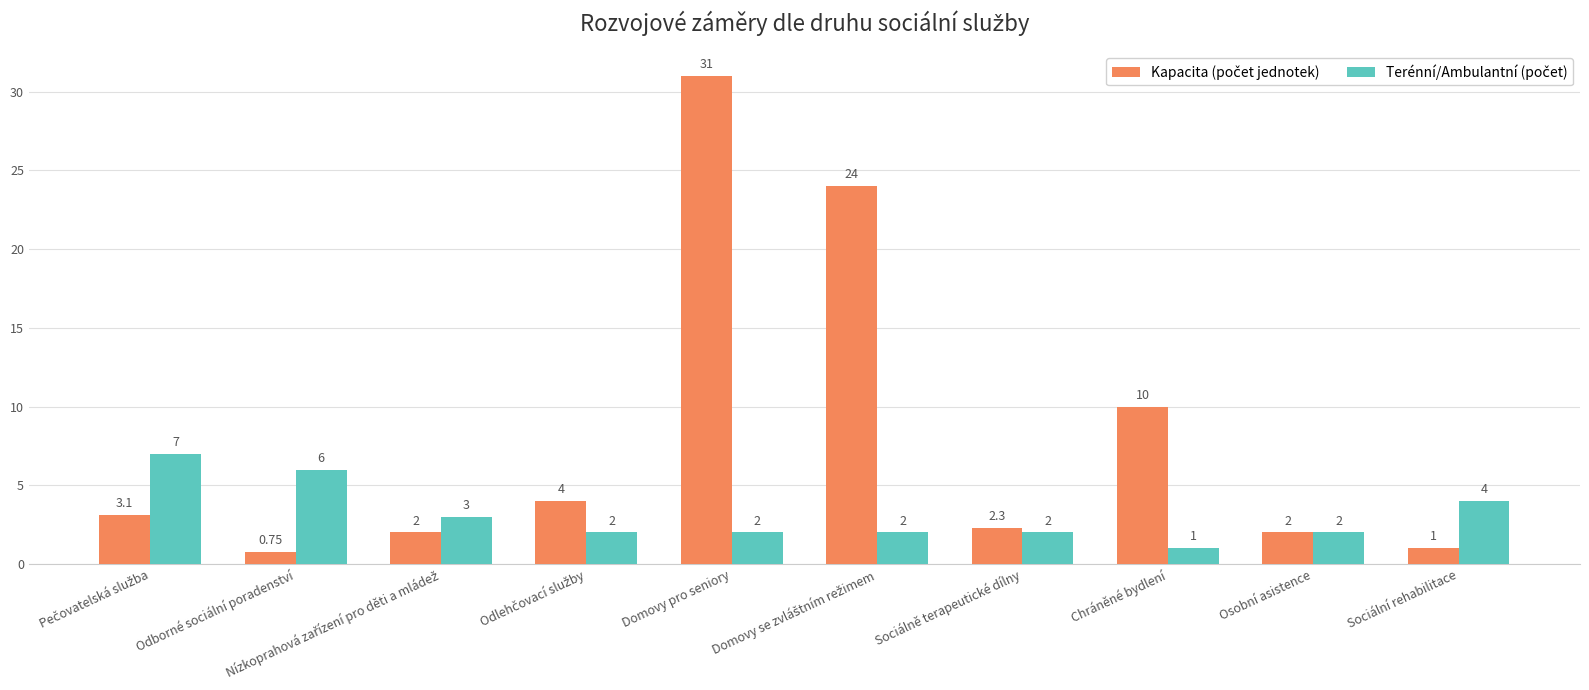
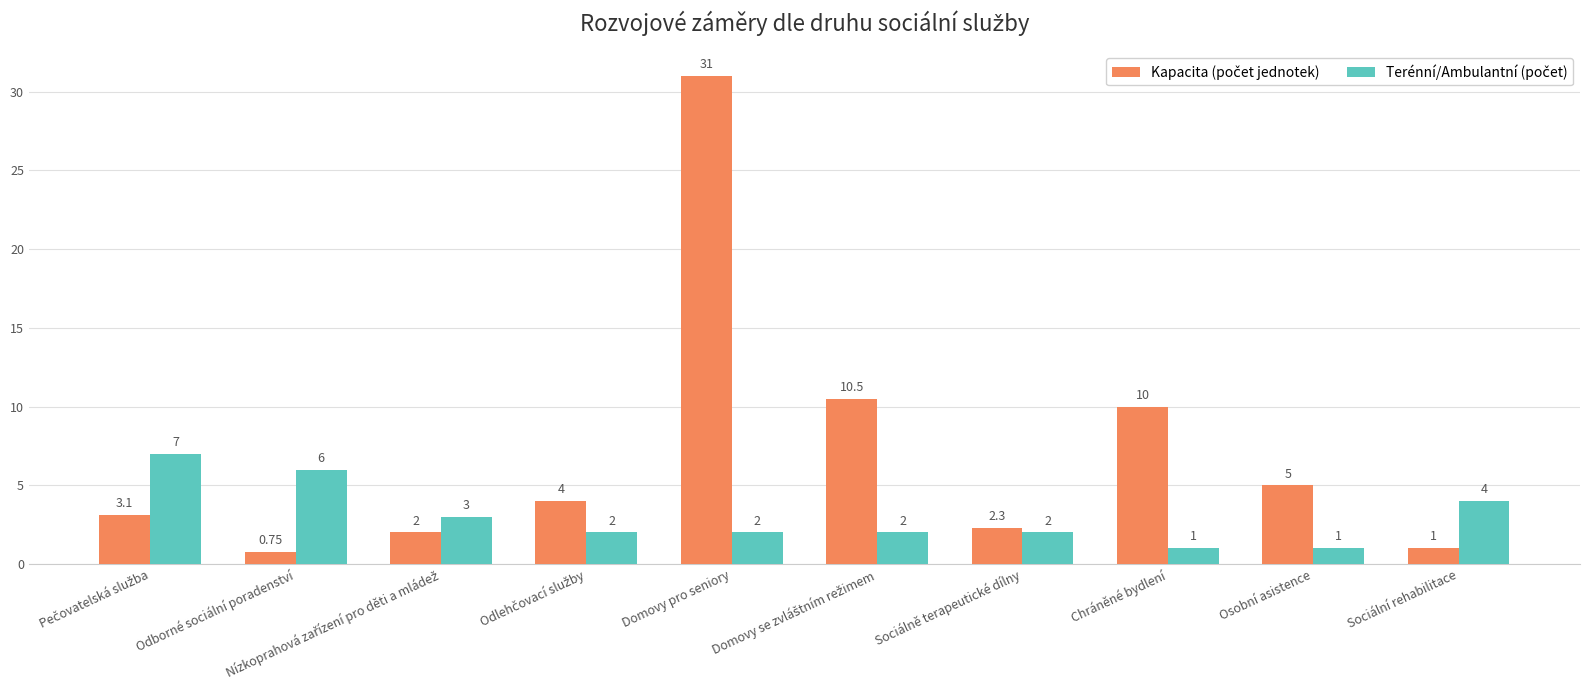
  {
    "Kapacita (počet jednotek)": {
      "Pečovatelská služba": 3.1,
      "Odborné sociální poradenství": 0.75,
      "Nízkoprahová zařízení pro děti a mládež": 2,
      "Odlehčovací služby": 4,
      "Domovy pro seniory": 31,
-     "Domovy se zvláštním režimem": 24,
+     "Domovy se zvláštním režimem": 10.5,
      "Sociálně terapeutické dílny": 2.3,
      "Chráněné bydlení": 10,
-     "Osobní asistence": 2,
+     "Osobní asistence": 5,
      "Sociální rehabilitace": 1
    },
    "Terénní/Ambulantní (počet)": {
      "Pečovatelská služba": 7,
      "Odborné sociální poradenství": 6,
      "Nízkoprahová zařízení pro děti a mládež": 3,
      "Odlehčovací služby": 2,
      "Domovy pro seniory": 2,
      "Domovy se zvláštním režimem": 2,
      "Sociálně terapeutické dílny": 2,
      "Chráněné bydlení": 1,
-     "Osobní asistence": 2,
+     "Osobní asistence": 1,
      "Sociální rehabilitace": 4
    }
  }
